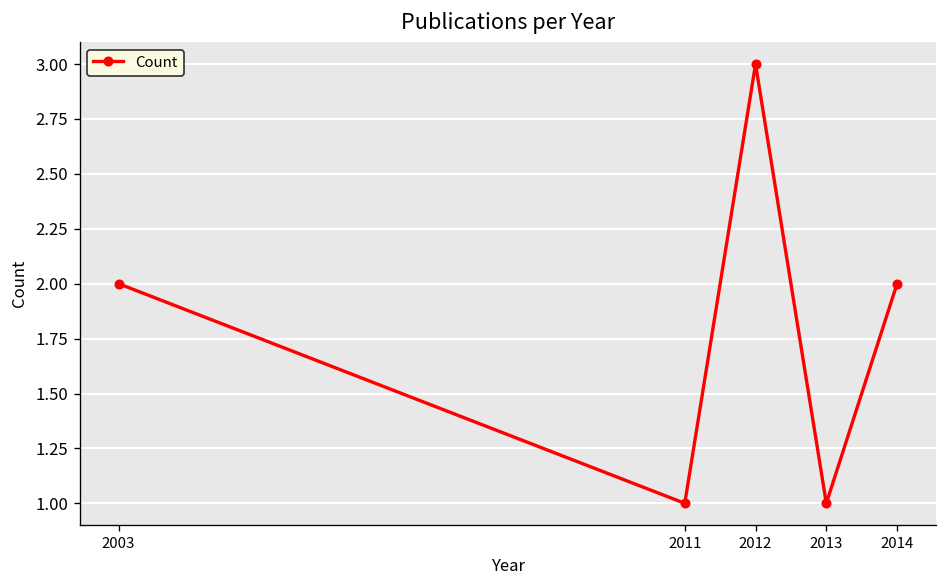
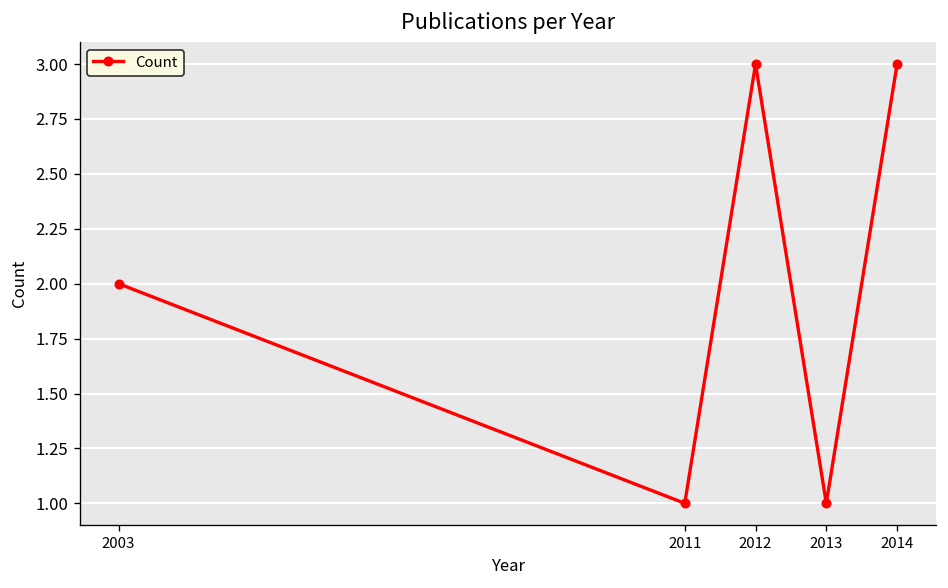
  {
    "2003": 2,
    "2011": 1,
    "2012": 3,
    "2013": 1,
-   "2014": 2
+   "2014": 3
  }
